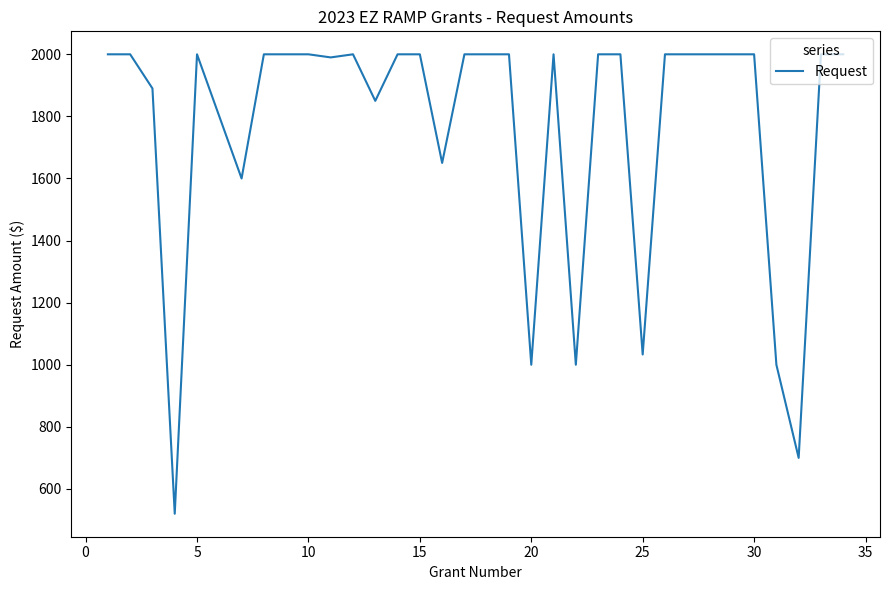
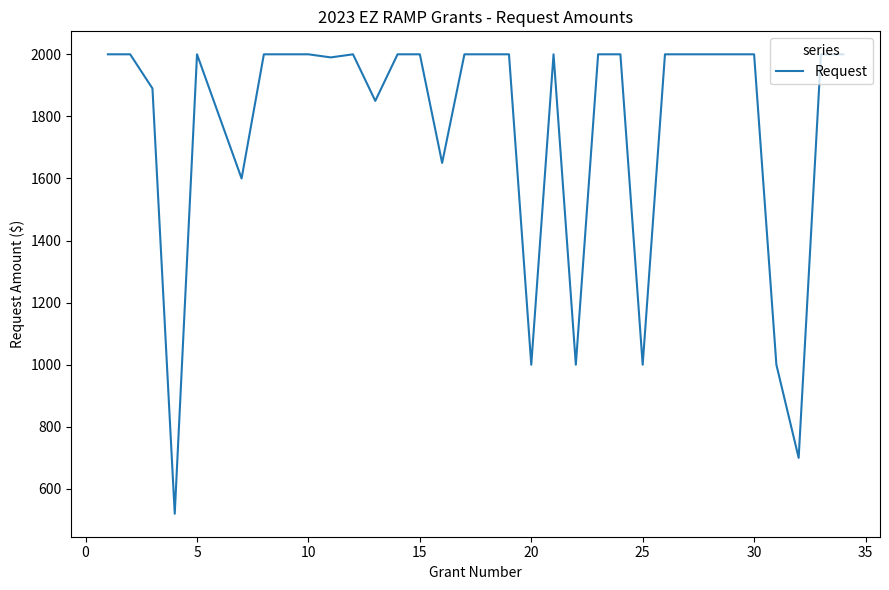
  {
    "5": 2000,
    "10": 2000,
    "15": 2000,
    "20": 1000,
-   "25": 1030,
+   "25": 1000,
    "30": 2000
  }
